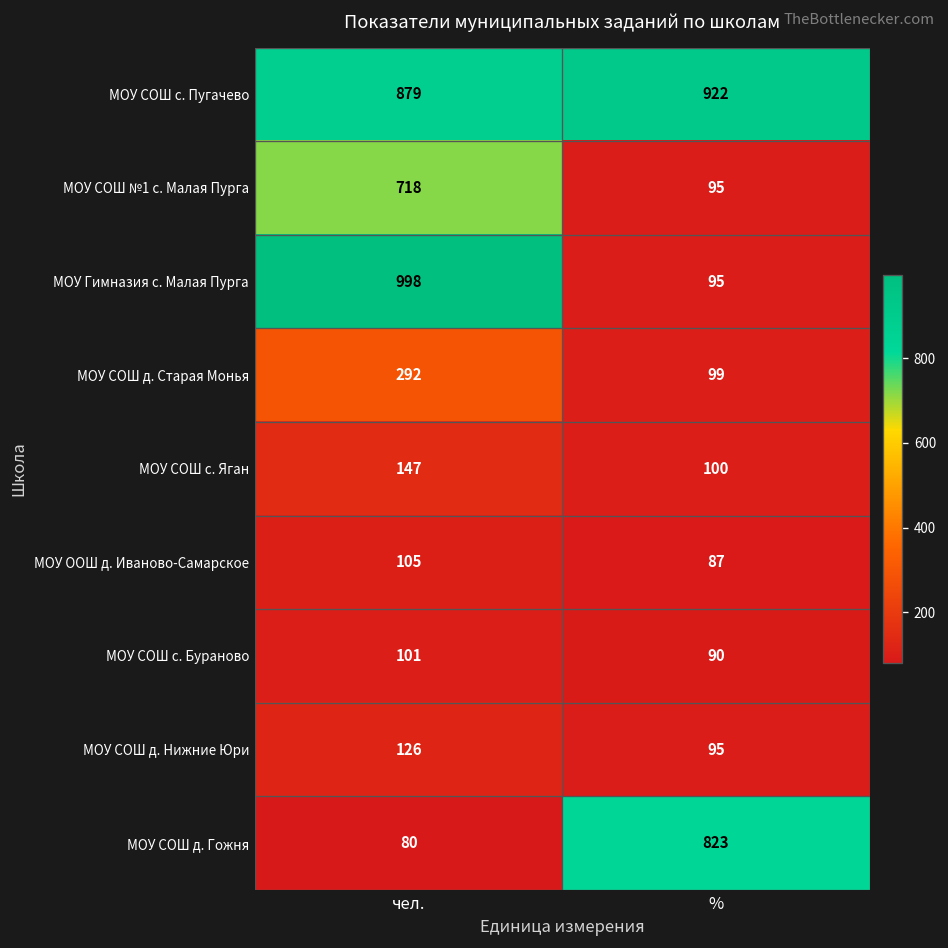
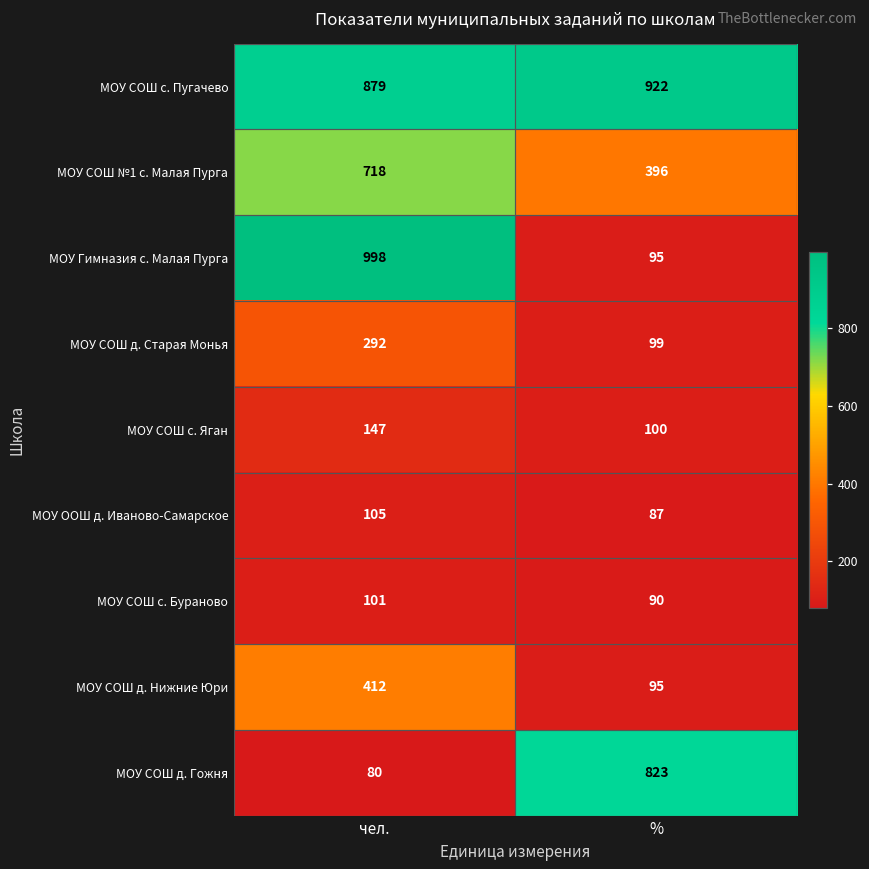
  {
    "МОУ СОШ с. Пугачево": {
      "чел.": 879,
      "%": 922
    },
    "МОУ СОШ №1 с. Малая Пурга": {
      "чел.": 718,
-     "%": 95
+     "%": 396
    },
    "МОУ Гимназия с. Малая Пурга": {
      "чел.": 998,
      "%": 95
    },
    "МОУ СОШ д. Старая Монья": {
      "чел.": 292,
      "%": 99
    },
    "МОУ СОШ с. Яган": {
      "чел.": 147,
      "%": 100
    },
    "МОУ ООШ д. Иваново-Самарское": {
      "чел.": 105,
      "%": 87
    },
    "МОУ СОШ с. Бураново": {
      "чел.": 101,
      "%": 90
    },
    "МОУ СОШ д. Нижние Юри": {
-     "чел.": 126,
+     "чел.": 412,
      "%": 95
    },
    "МОУ СОШ д. Гожня": {
      "чел.": 80,
      "%": 823
    }
  }
